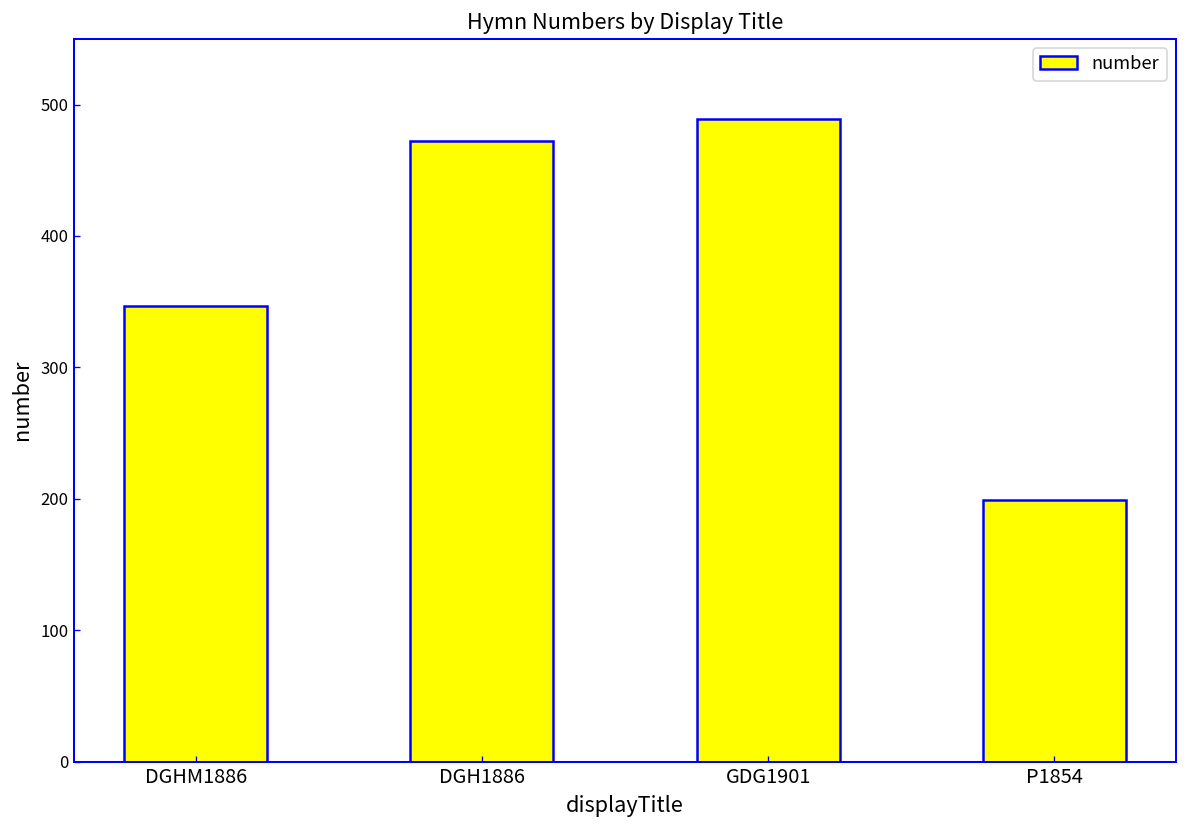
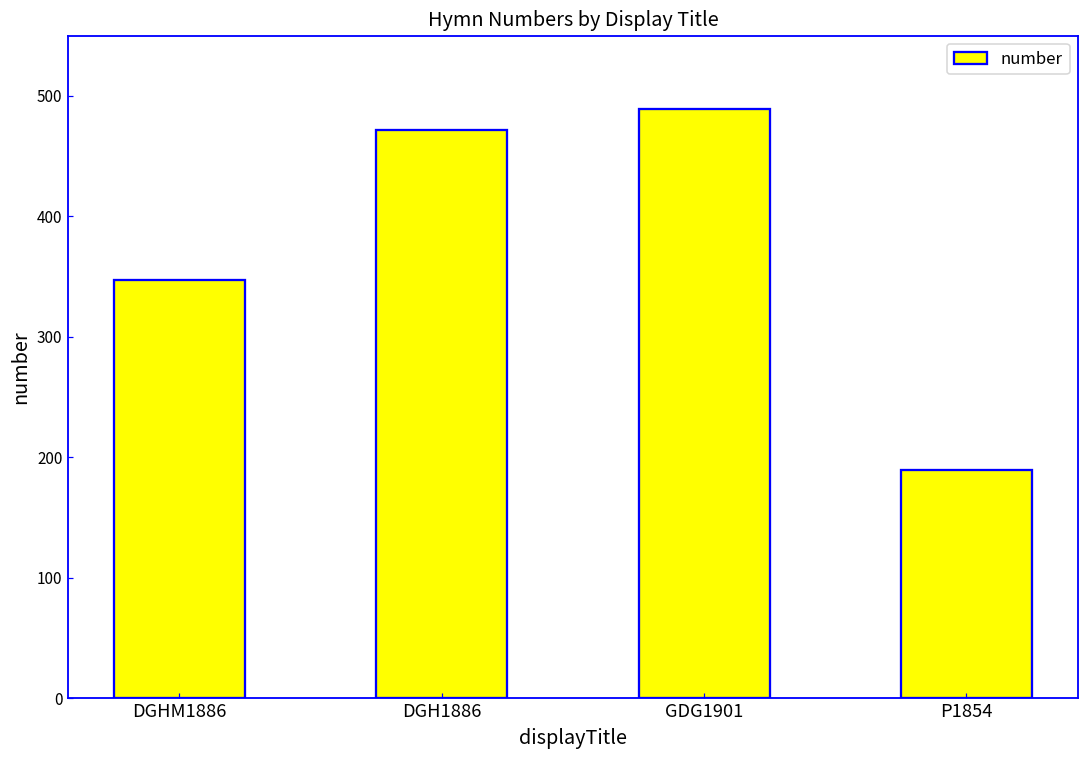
  {
    "DGHM1886": 347,
    "DGH1886": 472,
    "GDG1901": 489,
-   "P1854": 199
+   "P1854": 189
  }
